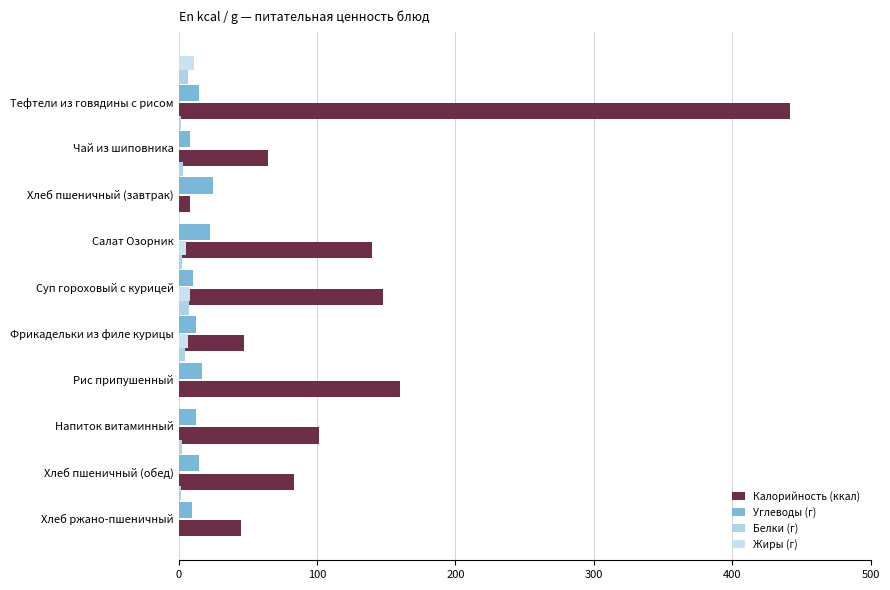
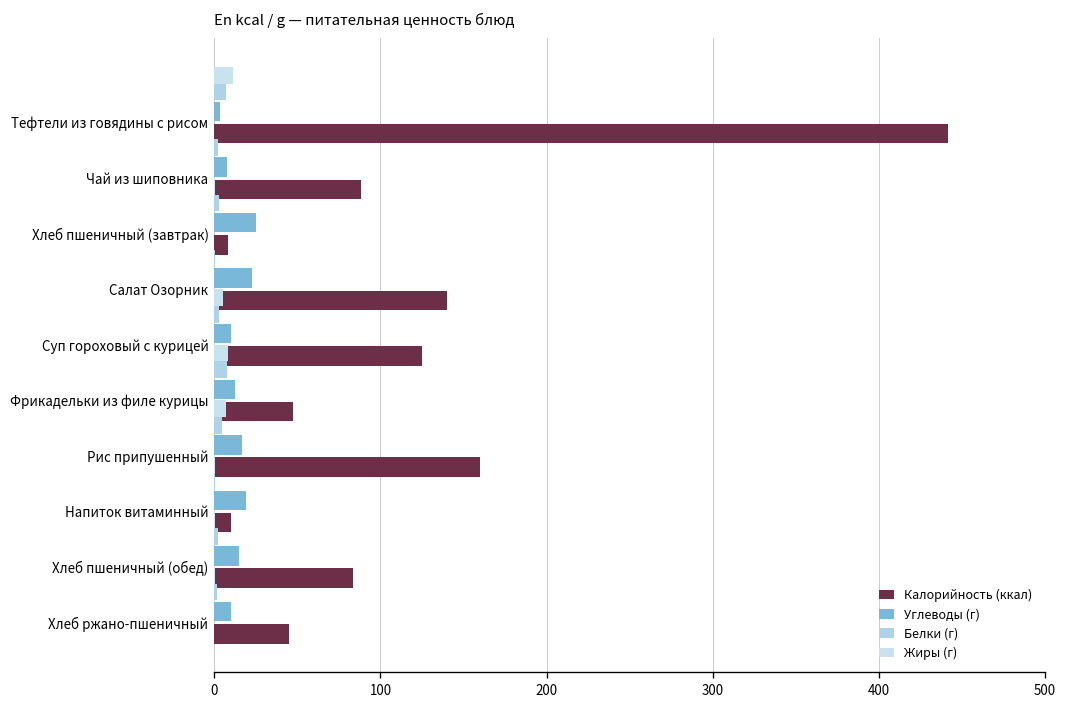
  {
    "Калорийность (ккал)": {
      "Тефтели из говядины с рисом": 442,
-     "Чай из шиповника": 65,
+     "Чай из шиповника": 88,
      "Хлеб пшеничный (завтрак)": 8,
      "Салат Озорник": 140,
-     "Суп гороховый с курицей": 148,
+     "Суп гороховый с курицей": 125,
      "Фрикадельки из филе курицы": 47,
      "Рис припушенный": 160,
-     "Напиток витаминный": 101,
+     "Напиток витаминный": 10,
      "Хлеб пшеничный (обед)": 83,
      "Хлеб ржано-пшеничный": 45
    },
    "Углеводы (г)": {
-     "Тефтели из говядины с рисом": 15,
+     "Тефтели из говядины с рисом": 3,
      "Чай из шиповника": 8,
      "Хлеб пшеничный (завтрак)": 25,
      "Салат Озорник": 23,
      "Суп гороховый с курицей": 10,
      "Фрикадельки из филе курицы": 13,
      "Рис припушенный": 17,
-     "Напиток витаминный": 13,
+     "Напиток витаминный": 19,
      "Хлеб пшеничный (обед)": 15,
      "Хлеб ржано-пшеничный": 10
    }
  }
